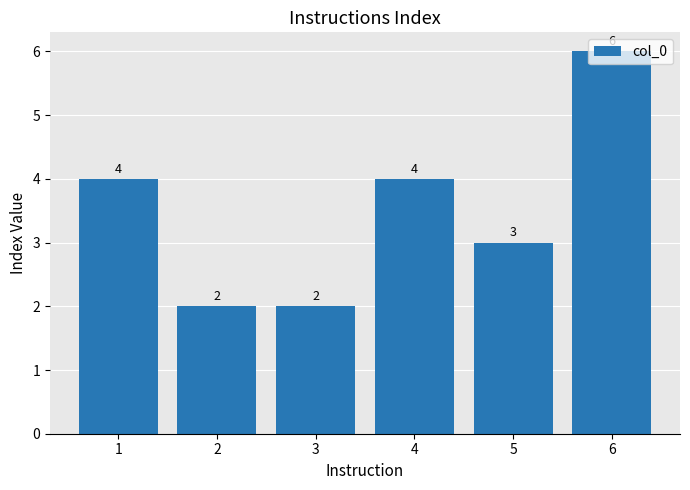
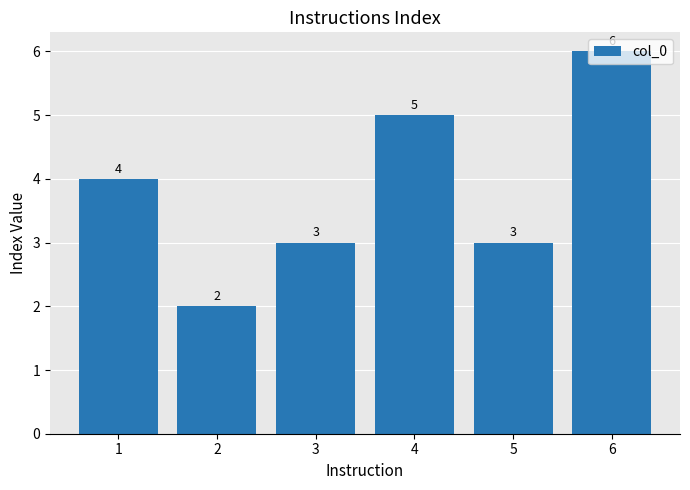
  {
    "1": 4,
    "2": 2,
-   "3": 2,
-   "4": 4,
+   "3": 3,
+   "4": 5,
    "5": 3
  }
